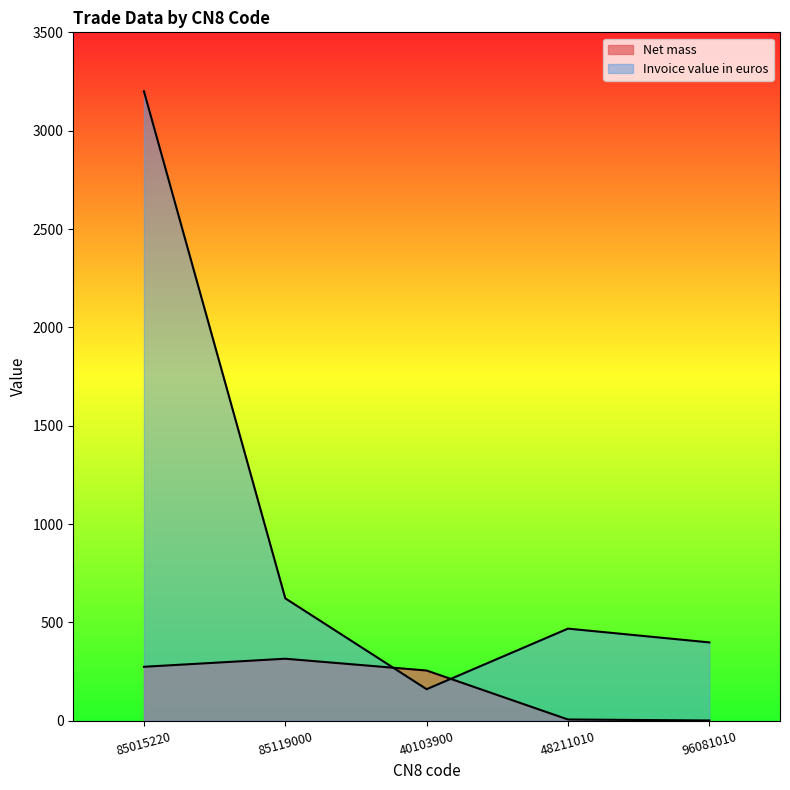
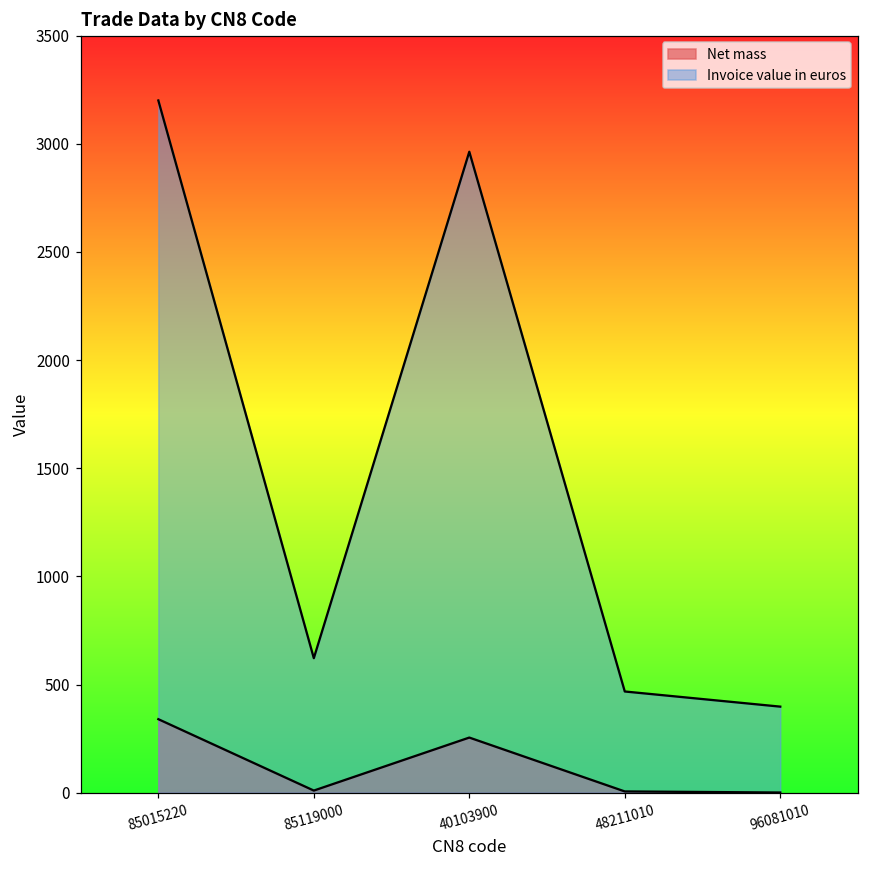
  {
    "Net mass": {
-     "85015220": 270,
-     "85119000": 320,
+     "85015220": 340,
+     "85119000": 10,
      "40103900": 260,
      "48211010": 10,
      "96081010": 0
    },
    "Invoice value in euros": {
      "85015220": 3200,
      "85119000": 620,
-     "40103900": 160,
+     "40103900": 2960,
      "48211010": 470,
      "96081010": 400
    }
  }
